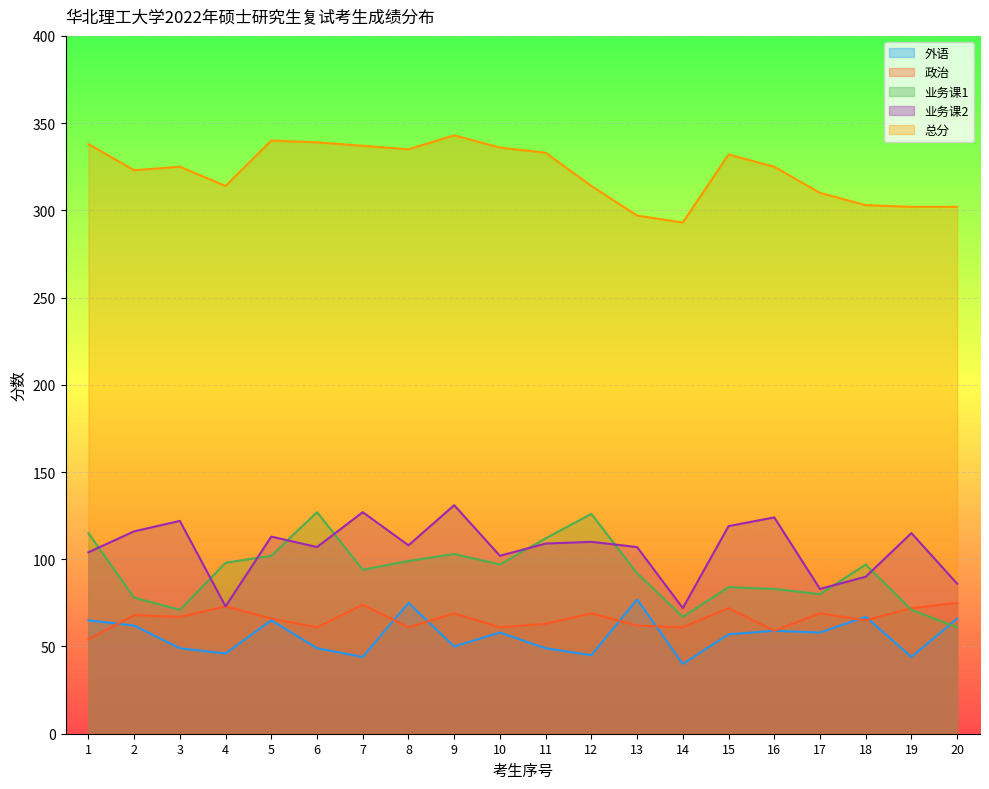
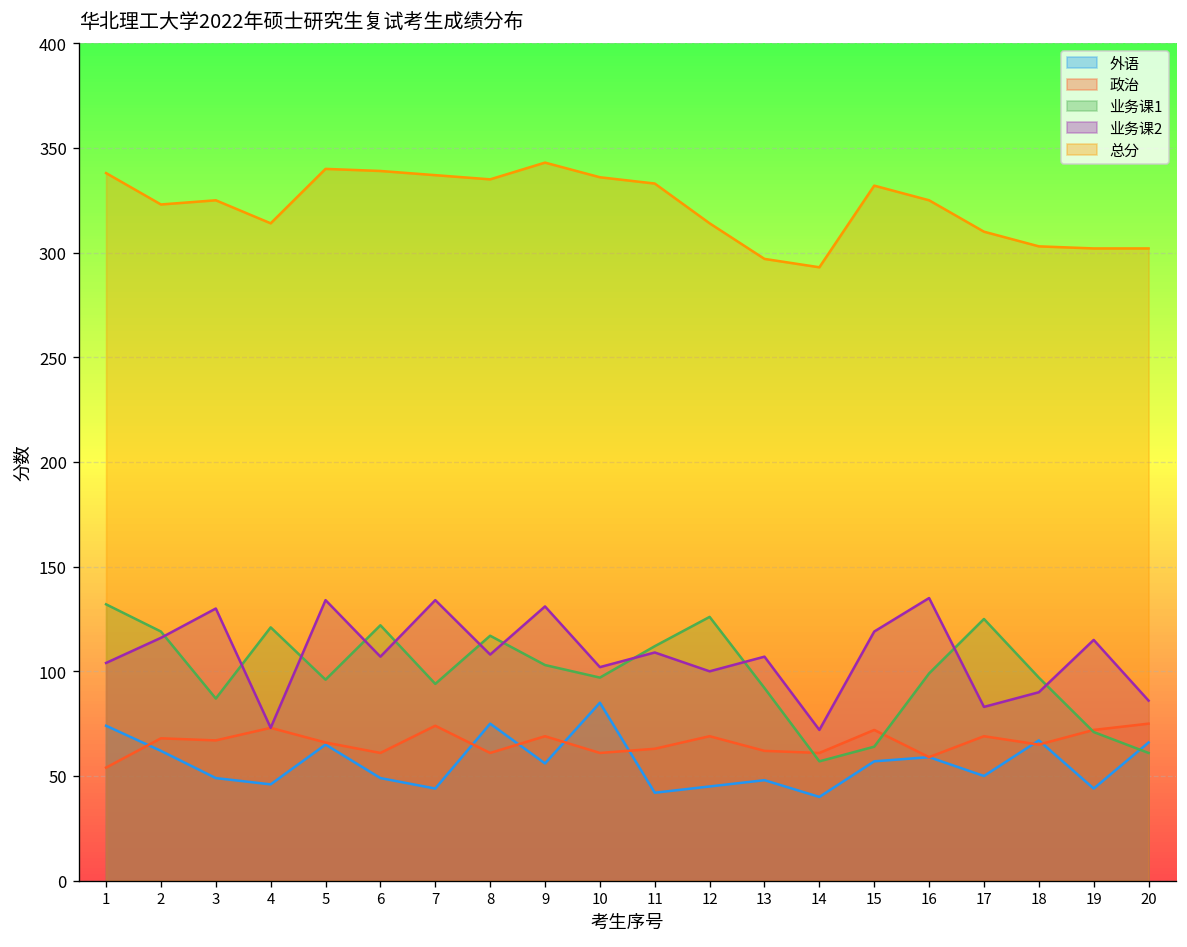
  {
    "外语": {
-     "1": 65,
+     "1": 74,
      "2": 62,
      "3": 49,
      "4": 46,
      "6": 49,
      "7": 44,
      "8": 75,
-     "9": 50,
-     "10": 58,
-     "11": 49,
+     "9": 56,
+     "10": 85,
+     "11": 42,
      "12": 45,
-     "13": 77,
+     "13": 48,
      "14": 40,
      "15": 57,
-     "17": 58,
+     "17": 50,
      "18": 67,
      "19": 44,
      "20": 66
    },
    "业务课1": {
-     "1": 115,
-     "2": 78,
-     "3": 71,
-     "4": 98,
-     "5": 102,
-     "6": 127,
+     "1": 132,
+     "2": 119,
+     "3": 87,
+     "4": 121,
+     "5": 96,
+     "6": 122,
      "7": 94,
-     "8": 99,
+     "8": 117,
      "9": 103,
      "10": 97,
      "11": 112,
      "12": 126,
      "13": 92,
-     "14": 67,
-     "15": 84,
-     "16": 83,
-     "17": 80,
+     "14": 57,
+     "15": 64,
+     "16": 99,
+     "17": 125,
      "18": 97,
      "20": 61
    },
    "业务课2": {
      "1": 104,
      "2": 116,
-     "3": 122,
-     "5": 113,
+     "3": 130,
+     "5": 134,
      "6": 107,
-     "7": 127,
+     "7": 134,
      "8": 108,
      "9": 131,
      "10": 102,
      "11": 109,
-     "12": 110,
+     "12": 100,
      "13": 107,
      "14": 72,
      "15": 119,
-     "16": 124,
+     "16": 135,
      "17": 83,
      "18": 90,
      "19": 115,
      "20": 86
    }
  }
